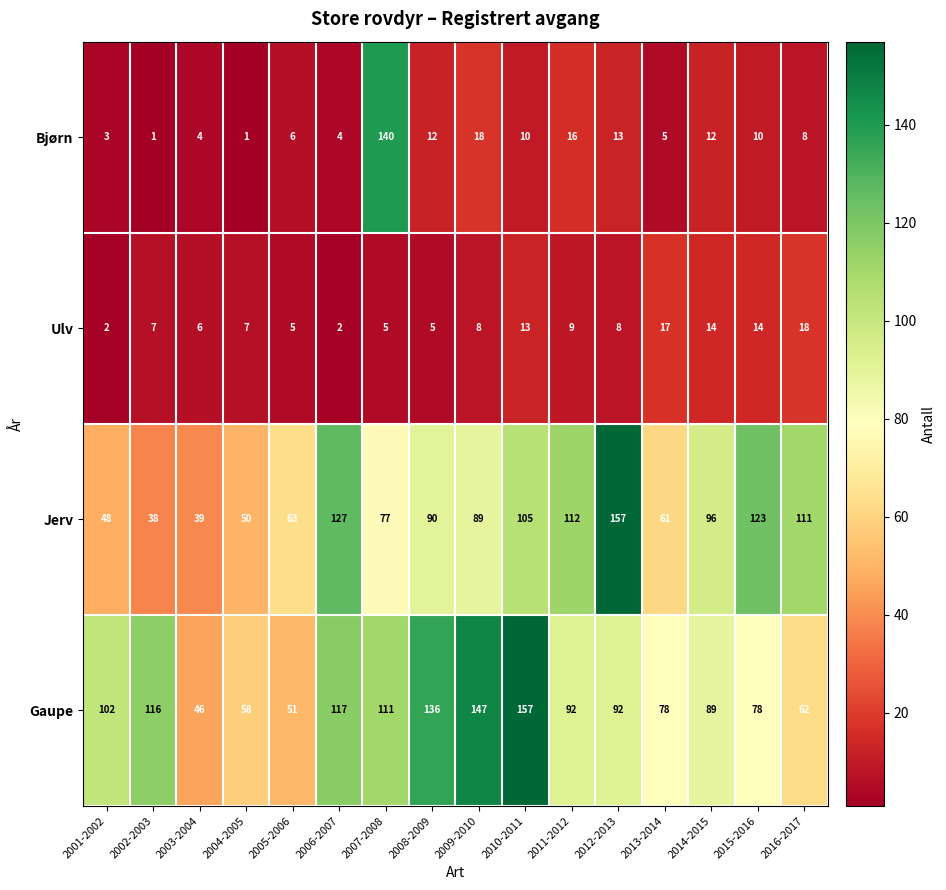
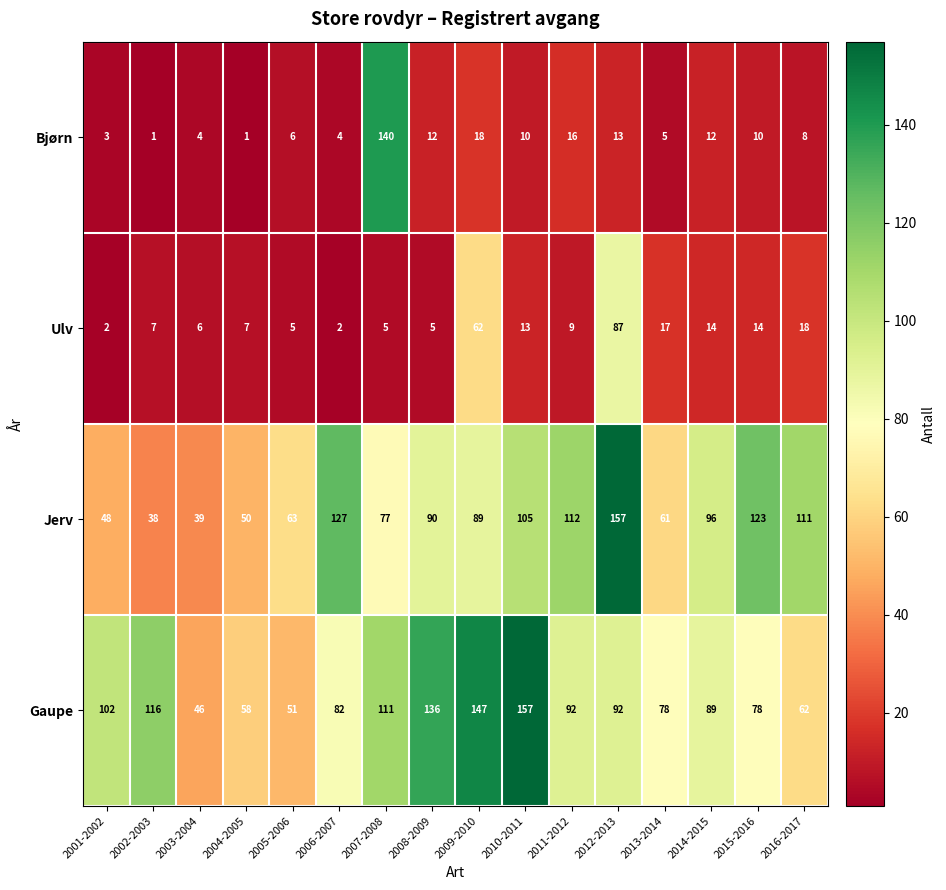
  {
    "Bjørn": {
      "2001-2002": 3,
      "2002-2003": 1,
      "2003-2004": 4,
      "2004-2005": 1,
      "2005-2006": 6,
      "2006-2007": 4,
      "2007-2008": 140,
      "2008-2009": 12,
      "2009-2010": 18,
      "2010-2011": 10,
      "2011-2012": 16,
      "2012-2013": 13,
      "2013-2014": 5,
      "2014-2015": 12,
      "2015-2016": 10,
      "2016-2017": 8
    },
    "Ulv": {
      "2001-2002": 2,
      "2002-2003": 7,
      "2003-2004": 6,
      "2004-2005": 7,
      "2005-2006": 5,
      "2006-2007": 2,
      "2007-2008": 5,
      "2008-2009": 5,
-     "2009-2010": 8,
+     "2009-2010": 62,
      "2010-2011": 13,
      "2011-2012": 9,
-     "2012-2013": 8,
+     "2012-2013": 87,
      "2013-2014": 17,
      "2014-2015": 14,
      "2015-2016": 14,
      "2016-2017": 18
    },
    "Jerv": {
      "2001-2002": 48,
      "2002-2003": 38,
      "2003-2004": 39,
      "2004-2005": 50,
      "2005-2006": 63,
      "2006-2007": 127,
      "2007-2008": 77,
      "2008-2009": 90,
      "2009-2010": 89,
      "2010-2011": 105,
      "2011-2012": 112,
      "2012-2013": 157,
      "2013-2014": 61,
      "2014-2015": 96,
      "2015-2016": 123,
      "2016-2017": 111
    },
    "Gaupe": {
      "2001-2002": 102,
      "2002-2003": 116,
      "2003-2004": 46,
      "2004-2005": 58,
      "2005-2006": 51,
-     "2006-2007": 117,
+     "2006-2007": 82,
      "2007-2008": 111,
      "2008-2009": 136,
      "2009-2010": 147,
      "2010-2011": 157,
      "2011-2012": 92,
      "2012-2013": 92,
      "2013-2014": 78,
      "2014-2015": 89,
      "2015-2016": 78,
      "2016-2017": 62
    }
  }
